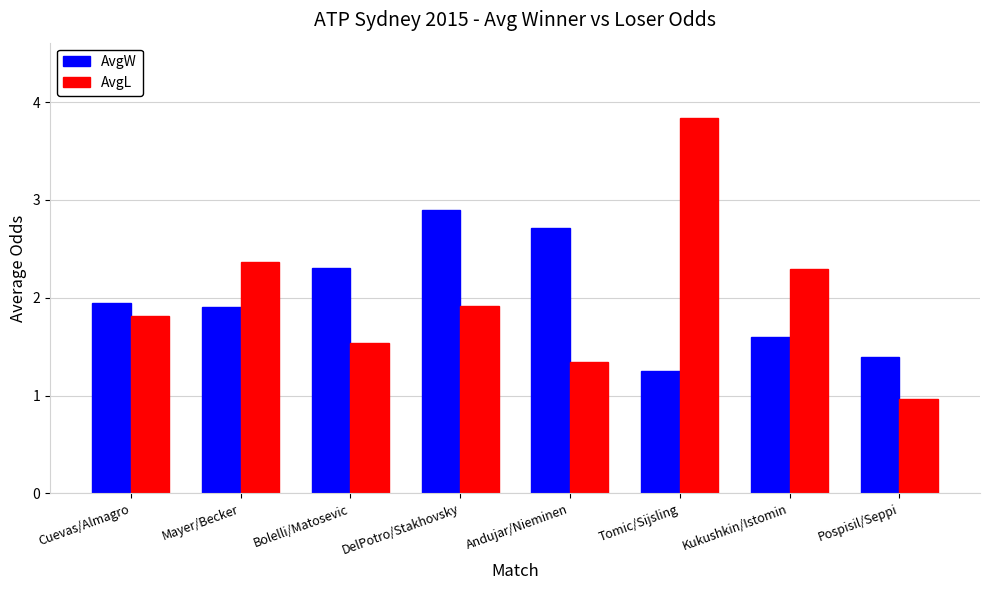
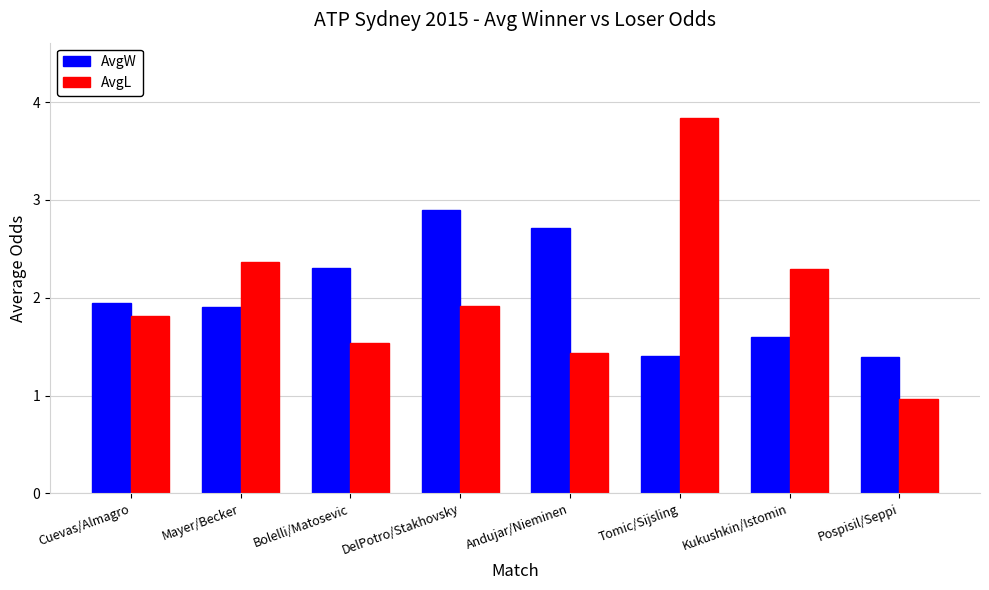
  {
    "AvgW": {
      "Cuevas/Almagro": 2.0,
      "Mayer/Becker": 1.9,
      "Bolelli/Matosevic": 2.3,
      "DelPotro/Stakhovsky": 2.9,
      "Andujar/Nieminen": 2.7,
-     "Tomic/Sijsling": 1.3,
+     "Tomic/Sijsling": 1.4,
      "Kukushkin/Istomin": 1.6,
      "Pospisil/Seppi": 1.4
    },
    "AvgL": {
      "Cuevas/Almagro": 1.8,
      "Mayer/Becker": 2.4,
      "Bolelli/Matosevic": 1.5,
      "DelPotro/Stakhovsky": 1.9,
-     "Andujar/Nieminen": 1.3,
+     "Andujar/Nieminen": 1.4,
      "Tomic/Sijsling": 3.8,
      "Kukushkin/Istomin": 2.3,
      "Pospisil/Seppi": 1.0
    }
  }
